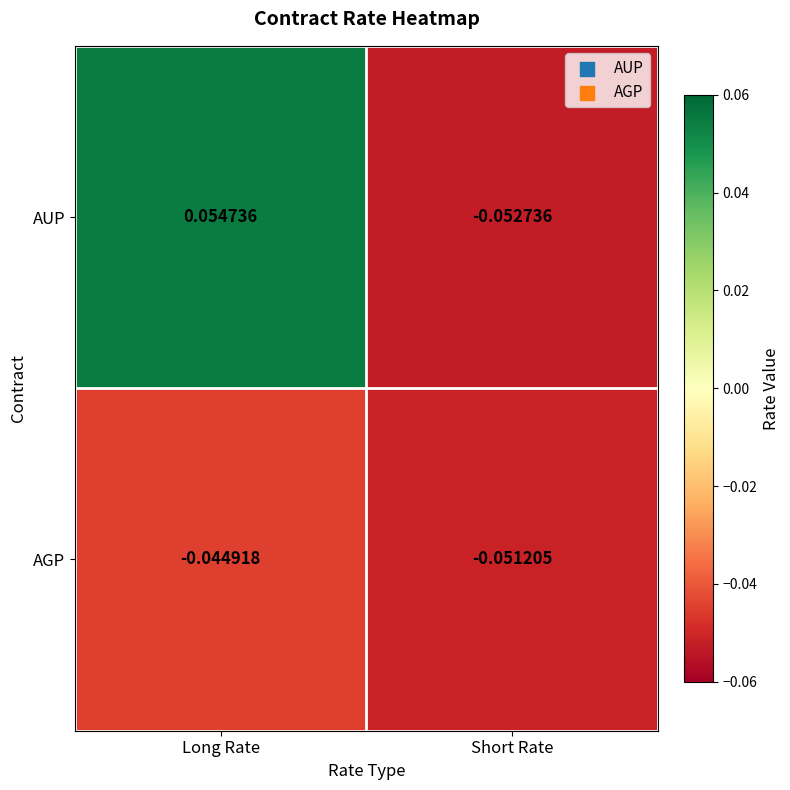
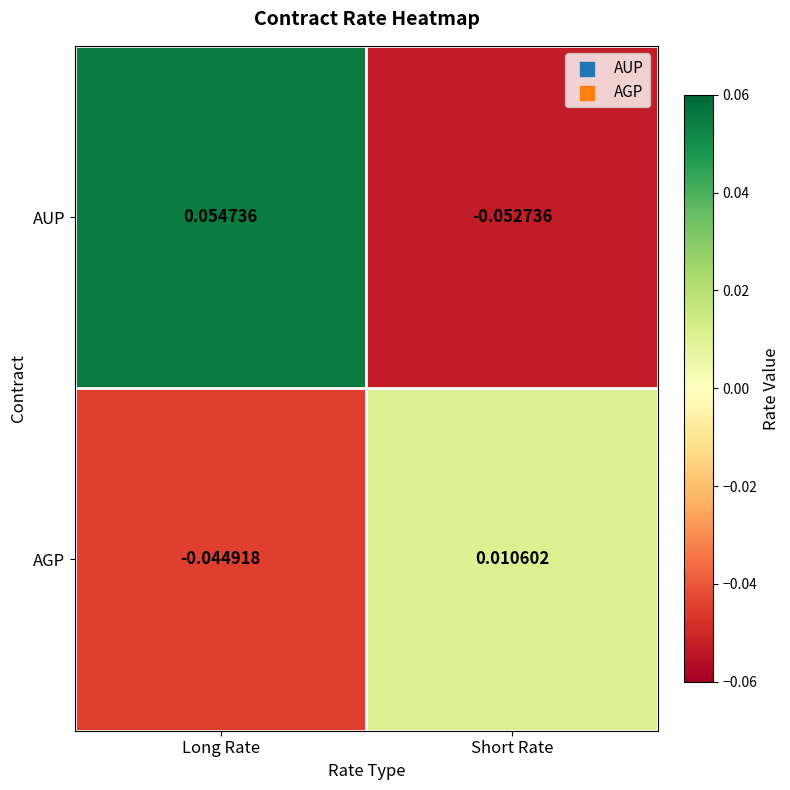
  {
    "AUP": {
      "Long Rate": 0.054736,
      "Short Rate": -0.052736
    },
    "AGP": {
      "Long Rate": -0.044918,
-     "Short Rate": -0.051205
+     "Short Rate": 0.010602
    }
  }
